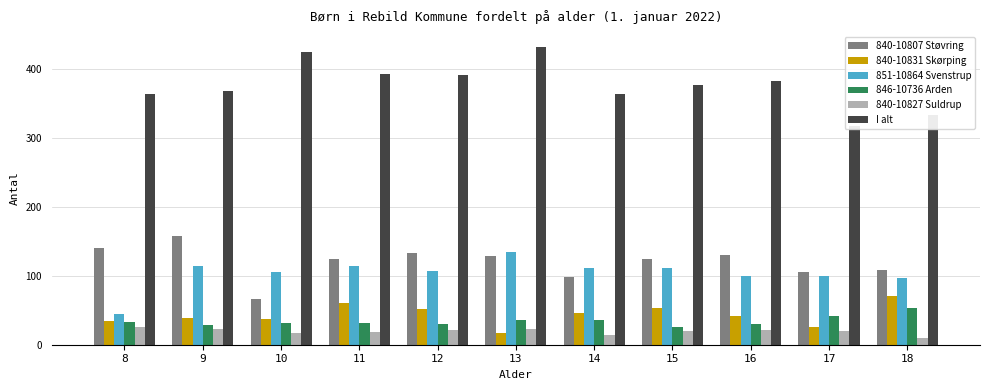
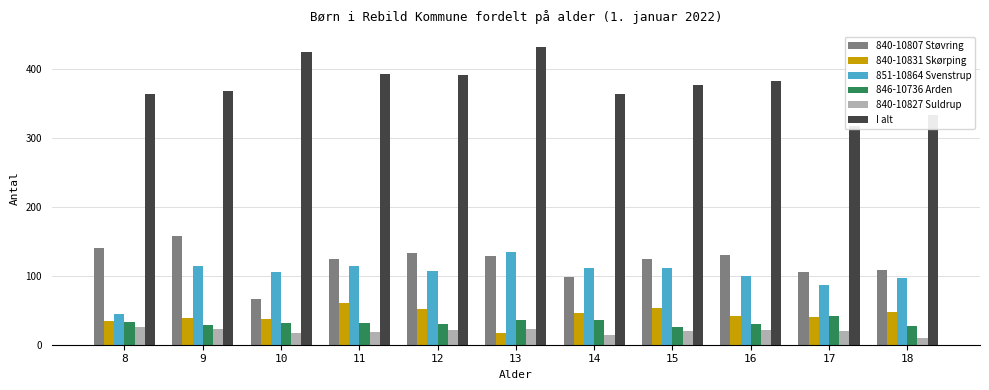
  {
    "840-10807 Støvring": {
      "8": 140,
      "9": 160,
      "10": 70,
      "11": 120,
      "12": 130,
      "13": 130,
      "14": 100,
      "15": 120,
      "16": 130,
      "17": 110,
      "18": 110
    },
    "840-10831 Skørping": {
      "8": 40,
      "9": 40,
      "10": 40,
      "11": 60,
      "12": 50,
      "13": 20,
      "14": 50,
      "15": 50,
      "16": 40,
-     "17": 30,
-     "18": 70
+     "17": 40,
+     "18": 50
    },
    "851-10864 Svenstrup": {
      "8": 50,
      "9": 110,
      "10": 110,
      "11": 110,
      "12": 110,
      "13": 140,
      "14": 110,
      "15": 110,
      "16": 100,
-     "17": 100,
+     "17": 90,
      "18": 100
    },
    "846-10736 Arden": {
      "8": 30,
      "9": 30,
      "10": 30,
      "11": 30,
      "12": 30,
      "13": 40,
      "14": 40,
      "15": 30,
      "16": 30,
      "17": 40,
-     "18": 50
+     "18": 30
    },
    "840-10827 Suldrup": {
      "8": 30,
      "9": 20,
      "10": 20,
      "11": 20,
      "12": 20,
      "13": 20,
      "14": 10,
      "15": 20,
      "16": 20,
      "17": 20,
      "18": 10
    },
    "I alt": {
      "8": 360,
      "9": 370,
      "10": 420,
      "11": 390,
      "12": 390,
      "13": 430,
      "14": 360,
      "15": 380,
      "16": 380
    }
  }
